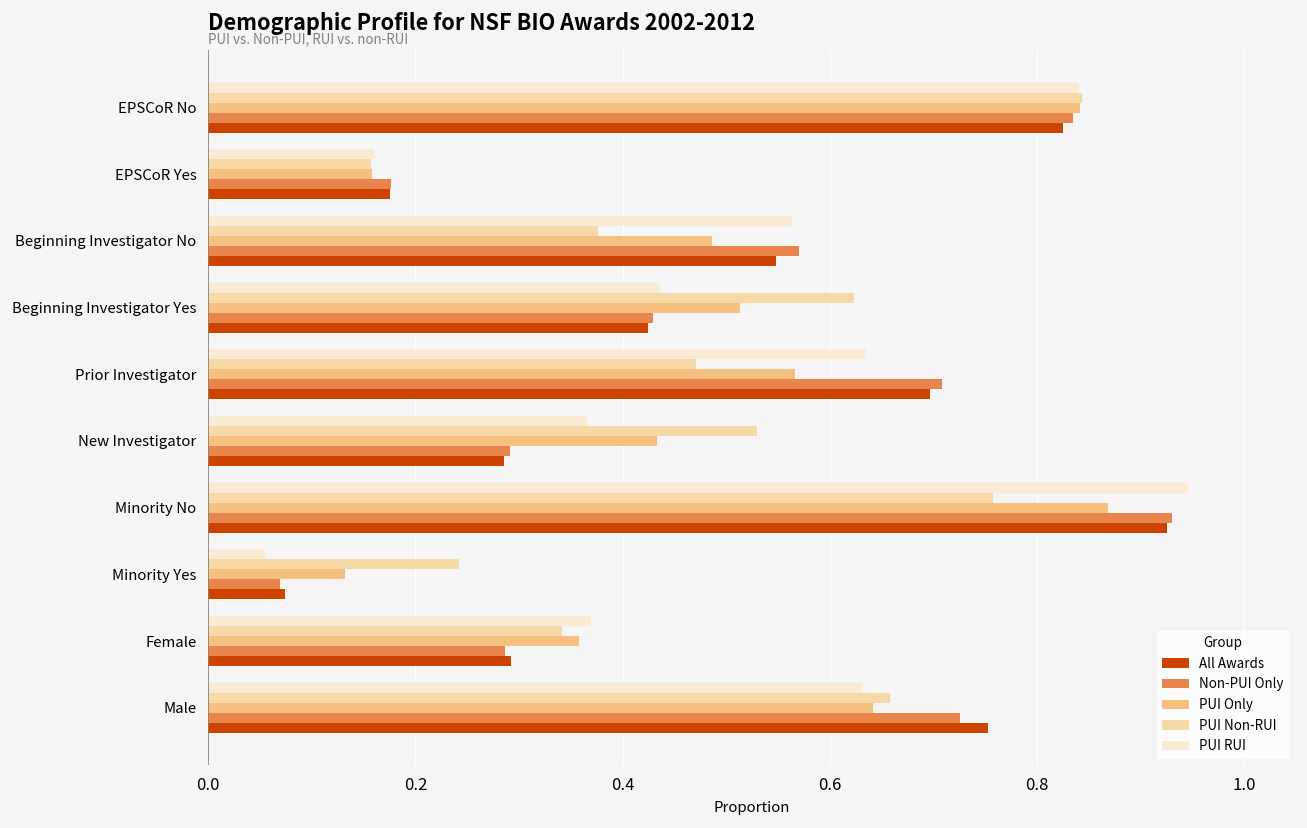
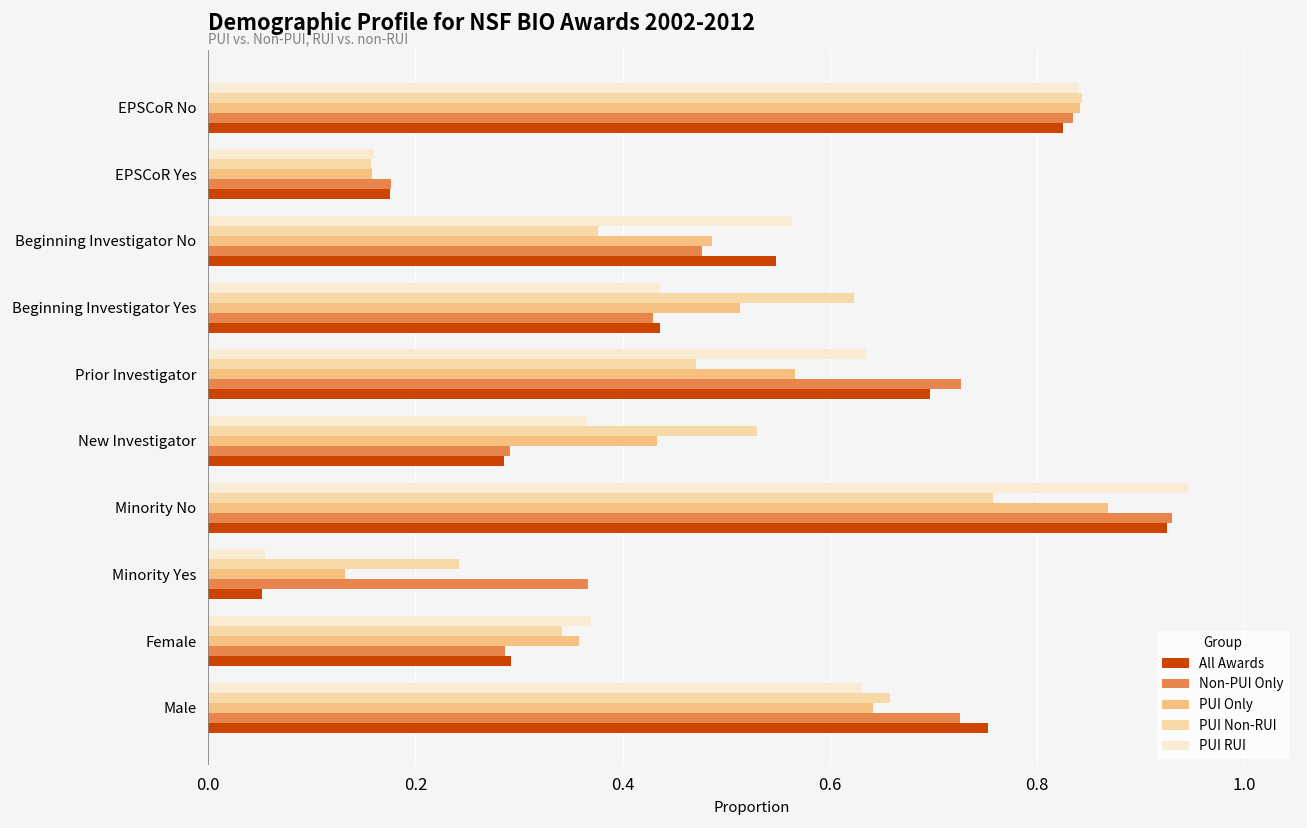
  {
    "All Awards": {
      "EPSCoR No": 0.82,
      "EPSCoR Yes": 0.18,
      "Beginning Investigator No": 0.55,
-     "Beginning Investigator Yes": 0.42,
+     "Beginning Investigator Yes": 0.44,
      "Prior Investigator": 0.70,
      "New Investigator": 0.29,
      "Minority No": 0.93,
-     "Minority Yes": 0.07,
+     "Minority Yes": 0.05,
      "Female": 0.29,
      "Male": 0.75
    },
    "Non-PUI Only": {
      "EPSCoR No": 0.84,
      "EPSCoR Yes": 0.18,
-     "Beginning Investigator No": 0.57,
+     "Beginning Investigator No": 0.48,
      "Beginning Investigator Yes": 0.43,
-     "Prior Investigator": 0.71,
+     "Prior Investigator": 0.73,
      "New Investigator": 0.29,
      "Minority No": 0.93,
-     "Minority Yes": 0.07,
+     "Minority Yes": 0.37,
      "Female": 0.29,
      "Male": 0.73
    }
  }
